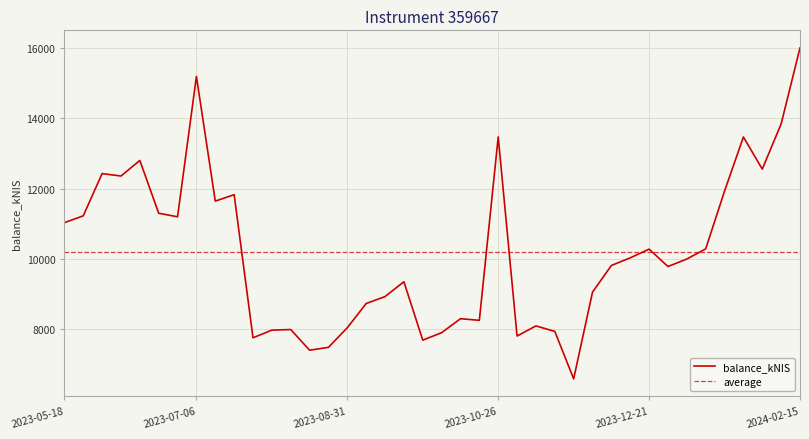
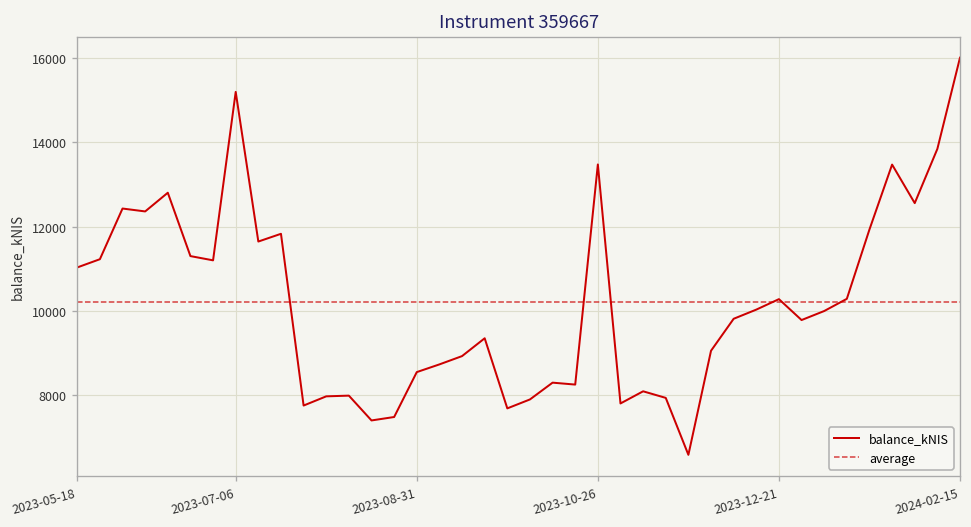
  {
    "2023-05-18": 11000,
    "2023-07-06": 15200,
-   "2023-08-31": 8000,
+   "2023-08-31": 8500,
    "2023-10-26": 13500,
    "2023-12-21": 10300,
    "2024-02-15": 16000
  }
